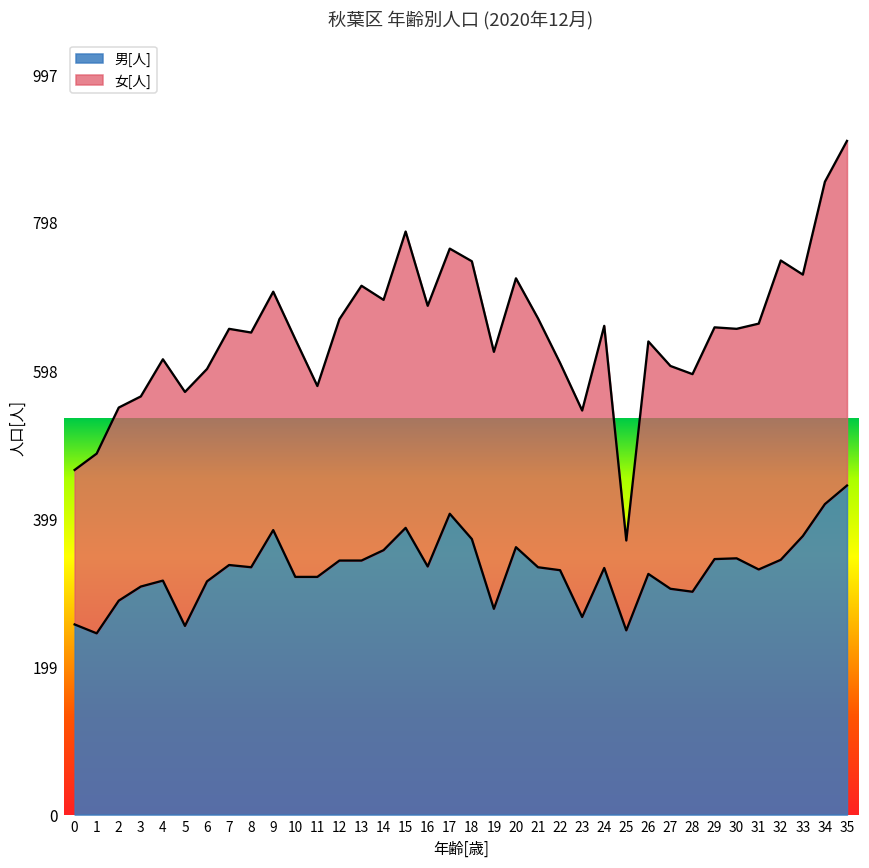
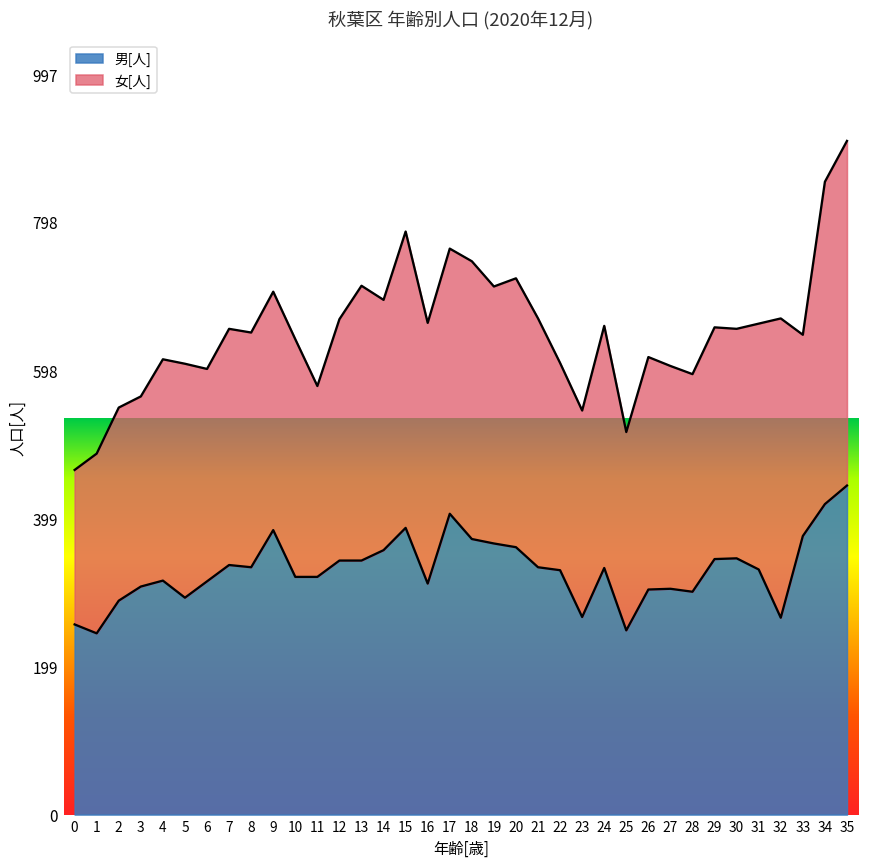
  {
    "男[人]": {
      "0": 260,
      "1": 240,
      "2": 290,
      "3": 310,
      "4": 320,
-     "5": 250,
+     "5": 290,
      "6": 310,
      "7": 340,
      "8": 330,
      "9": 380,
      "10": 320,
      "11": 320,
      "12": 340,
      "13": 340,
      "14": 360,
      "15": 390,
-     "16": 330,
+     "16": 310,
      "17": 410,
      "18": 370,
-     "19": 280,
+     "19": 370,
      "20": 360,
      "21": 330,
      "22": 330,
      "23": 270,
      "24": 330,
      "25": 250,
-     "26": 320,
+     "26": 300,
      "27": 300,
      "28": 300,
      "29": 340,
      "30": 350,
      "31": 330,
-     "32": 340,
+     "32": 270,
      "33": 380,
      "34": 420,
      "35": 440
    },
    "女[人]": {
      "0": 210,
      "1": 240,
      "2": 260,
      "3": 260,
      "4": 300,
      "5": 320,
      "6": 290,
      "7": 320,
      "8": 320,
      "9": 320,
      "10": 320,
      "11": 260,
      "12": 330,
      "13": 370,
      "14": 340,
      "15": 400,
      "16": 350,
      "17": 360,
      "18": 370,
      "19": 350,
      "20": 360,
      "21": 340,
      "22": 280,
      "23": 280,
      "24": 330,
-     "25": 120,
+     "25": 270,
      "26": 310,
      "27": 300,
      "28": 290,
      "29": 310,
      "30": 310,
      "31": 330,
      "32": 400,
-     "33": 350,
+     "33": 270,
      "34": 430,
      "35": 460
    }
  }
